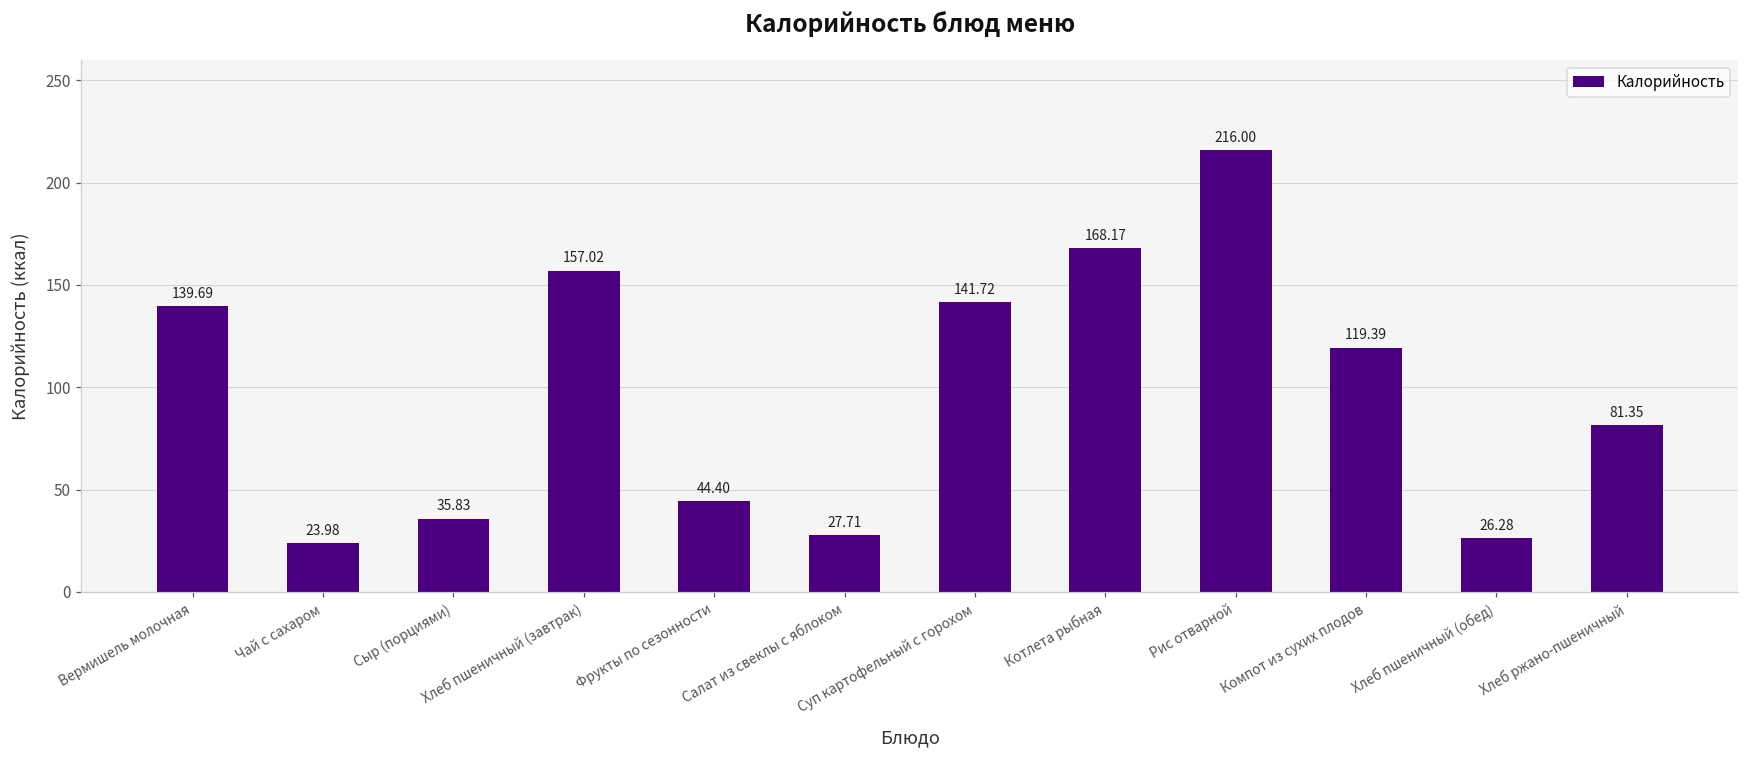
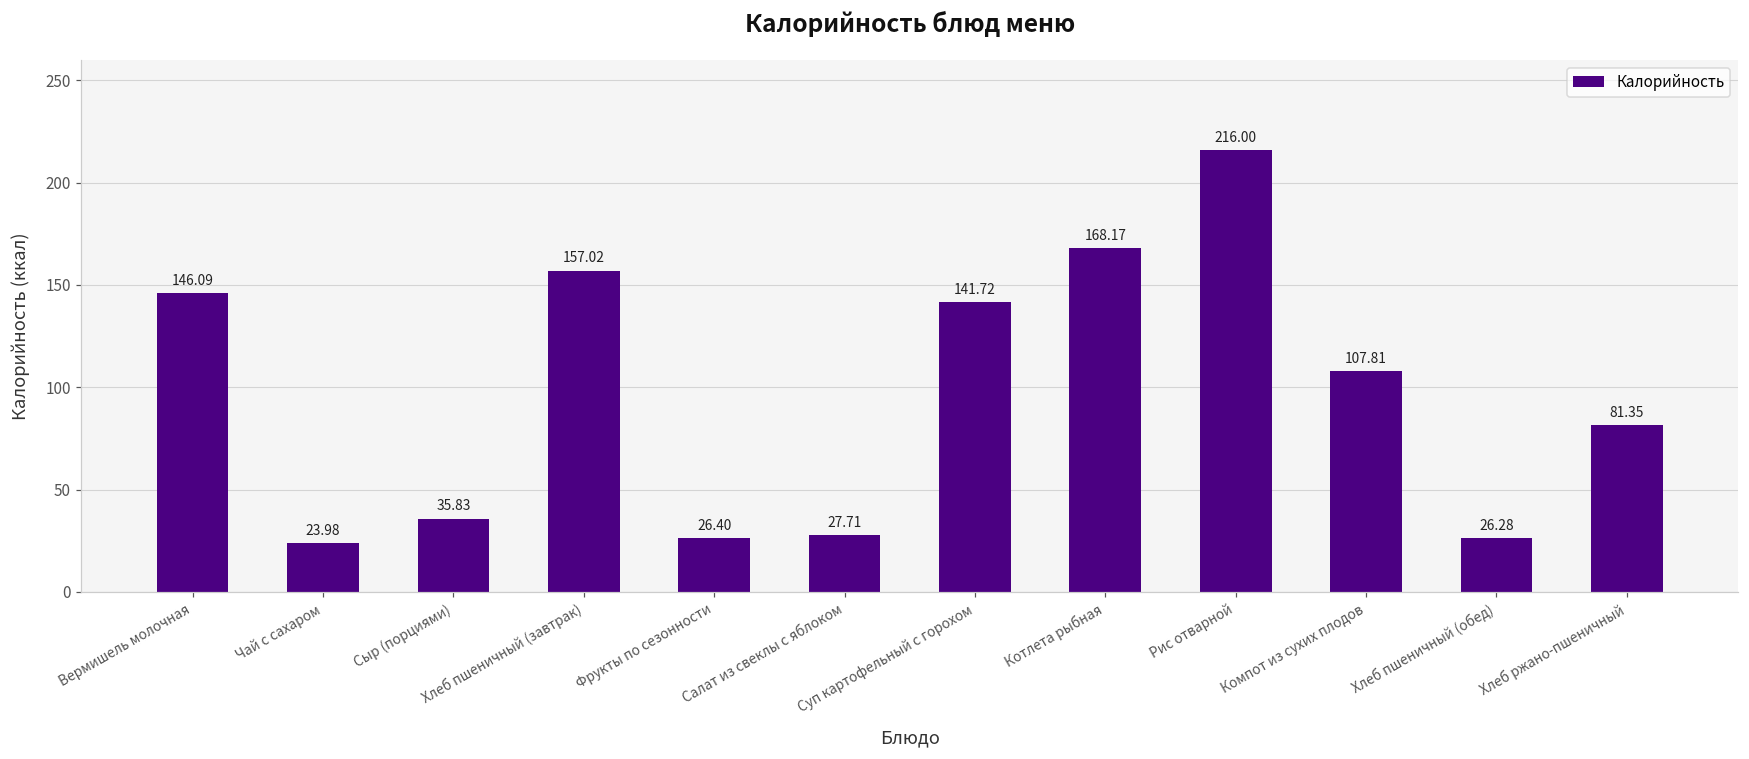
  {
-   "Вермишель молочная": 139.69,
+   "Вермишель молочная": 146.09,
    "Чай с сахаром": 23.98,
    "Сыр (порциями)": 35.83,
    "Хлеб пшеничный (завтрак)": 157.02,
-   "Фрукты по сезонности": 44.40,
+   "Фрукты по сезонности": 26.40,
    "Салат из свеклы с яблоком": 27.71,
    "Суп картофельный с горохом": 141.72,
    "Котлета рыбная": 168.17,
    "Рис отварной": 216.00,
-   "Компот из сухих плодов": 119.39,
+   "Компот из сухих плодов": 107.81,
    "Хлеб пшеничный (обед)": 26.28,
    "Хлеб ржано-пшеничный": 81.35
  }
